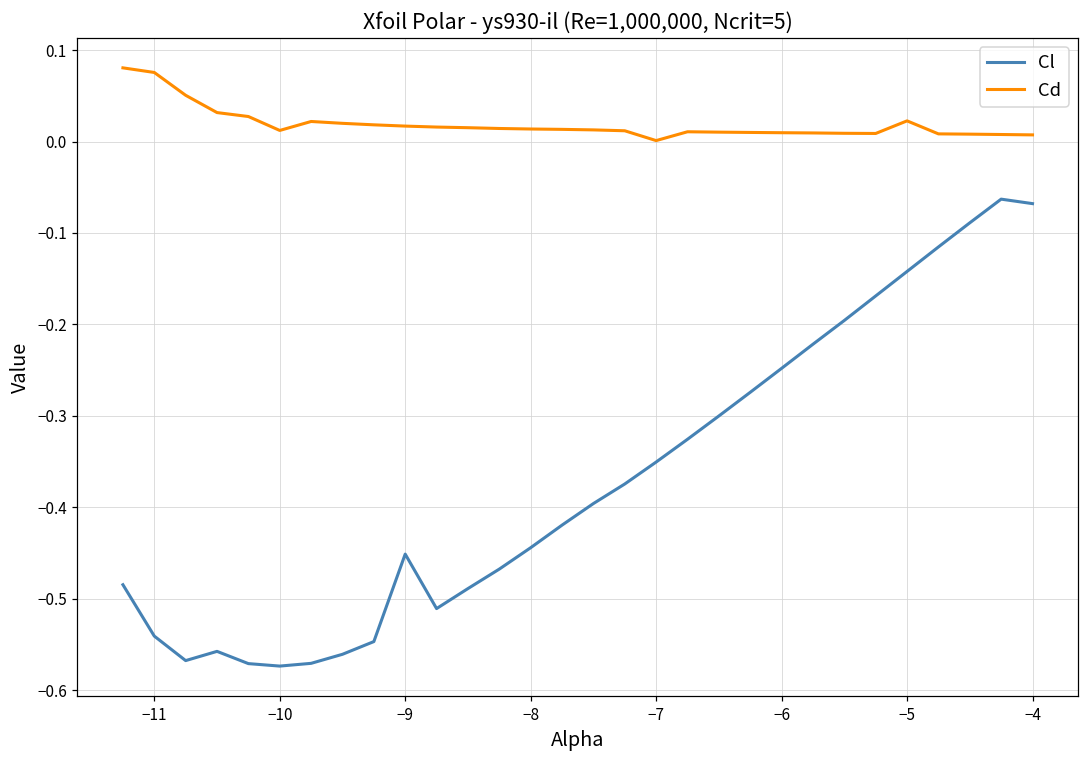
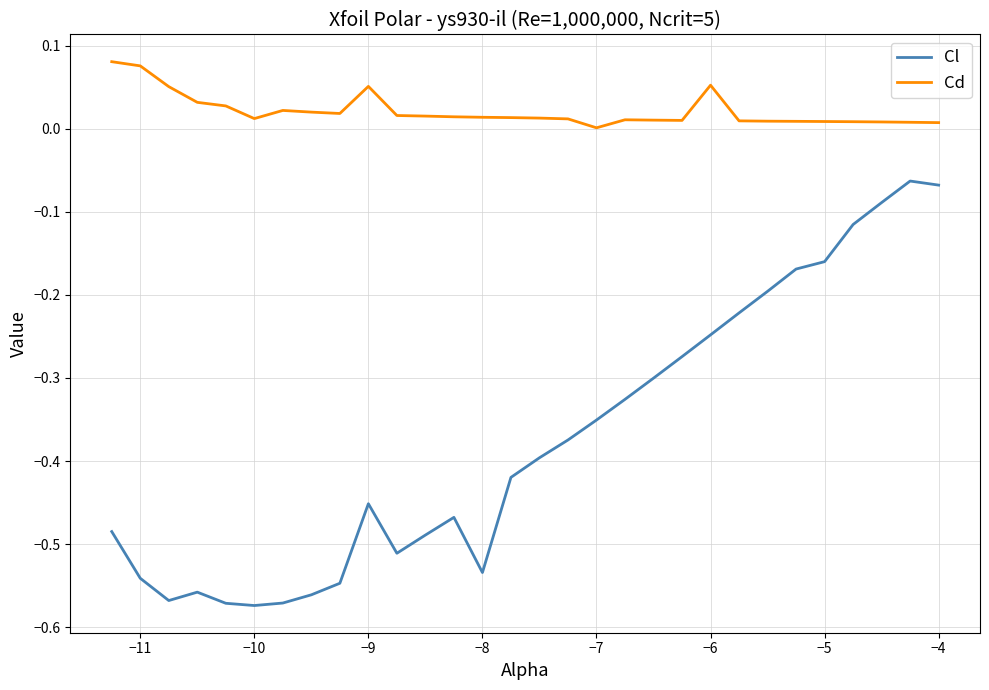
  {
    "Cl": {
      "−11": -0.54,
      "−10": -0.57,
      "−9": -0.45,
-     "−8": -0.44,
+     "−8": -0.53,
      "−7": -0.35,
      "−6": -0.25,
-     "−5": -0.14,
+     "−5": -0.16,
      "−4": -0.07
    },
    "Cd": {
      "−11": 0.08,
      "−10": 0.01,
-     "−9": 0.02,
+     "−9": 0.05,
      "−8": 0.01,
      "−7": 0.00,
-     "−6": 0.01,
-     "−5": 0.02,
+     "−6": 0.05,
+     "−5": 0.01,
      "−4": 0.01
    }
  }
